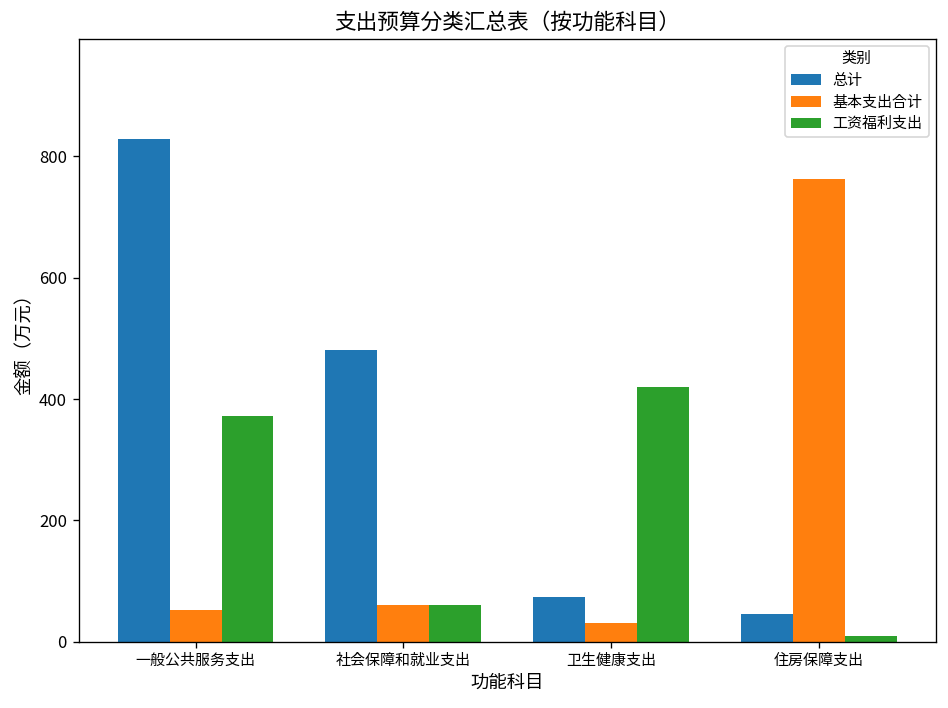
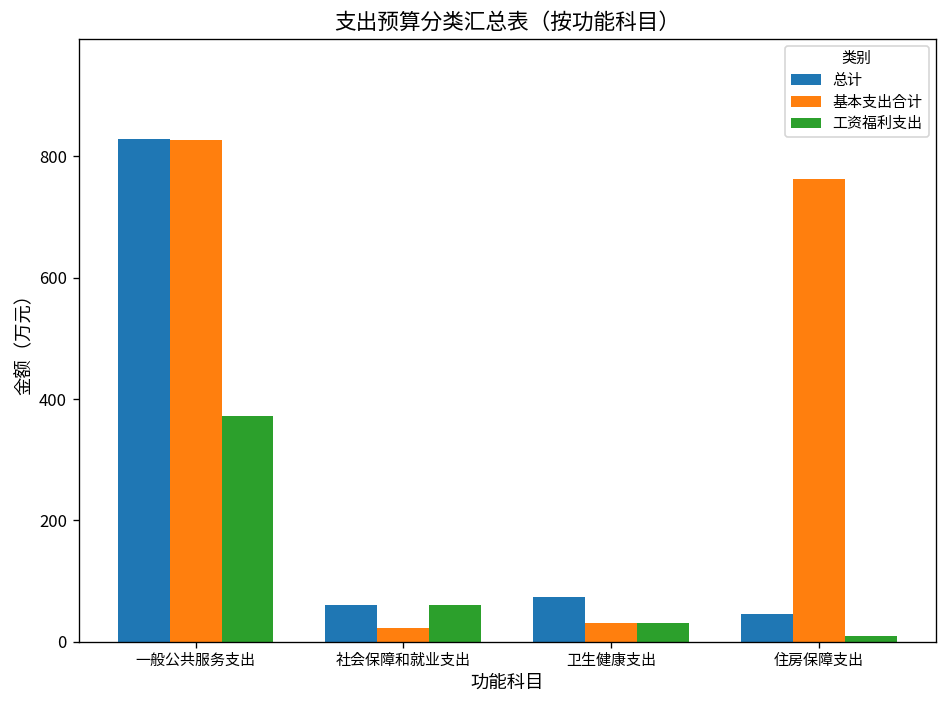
  {
    "总计": {
      "一般公共服务支出": 830,
-     "社会保障和就业支出": 480,
+     "社会保障和就业支出": 60,
      "卫生健康支出": 70,
      "住房保障支出": 50
    },
    "基本支出合计": {
-     "一般公共服务支出": 50,
-     "社会保障和就业支出": 60,
+     "一般公共服务支出": 830,
+     "社会保障和就业支出": 20,
      "卫生健康支出": 30,
      "住房保障支出": 760
    },
    "工资福利支出": {
      "一般公共服务支出": 370,
      "社会保障和就业支出": 60,
-     "卫生健康支出": 420,
+     "卫生健康支出": 30,
      "住房保障支出": 10
    }
  }
